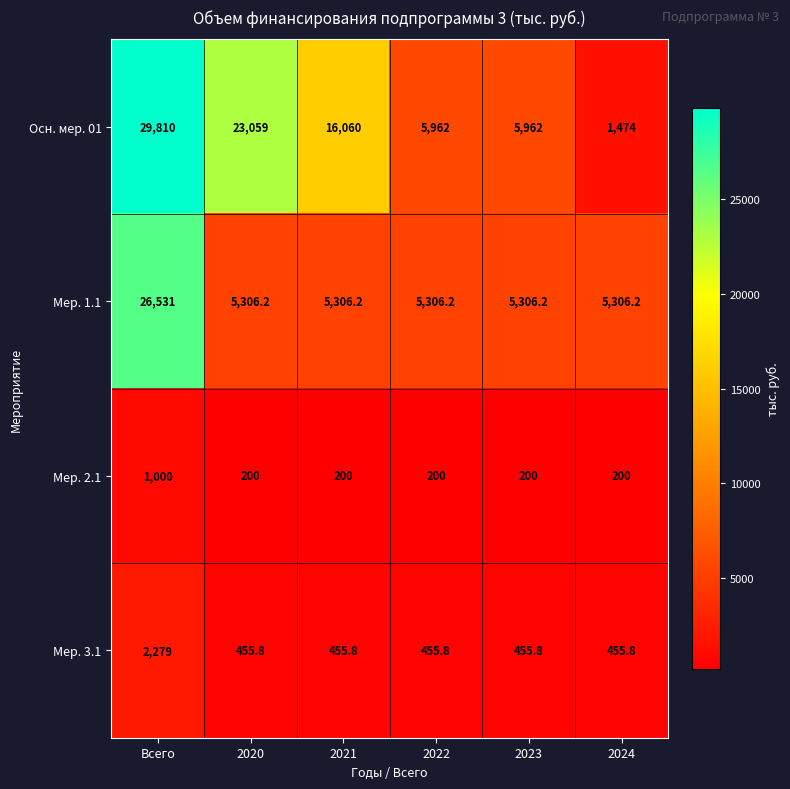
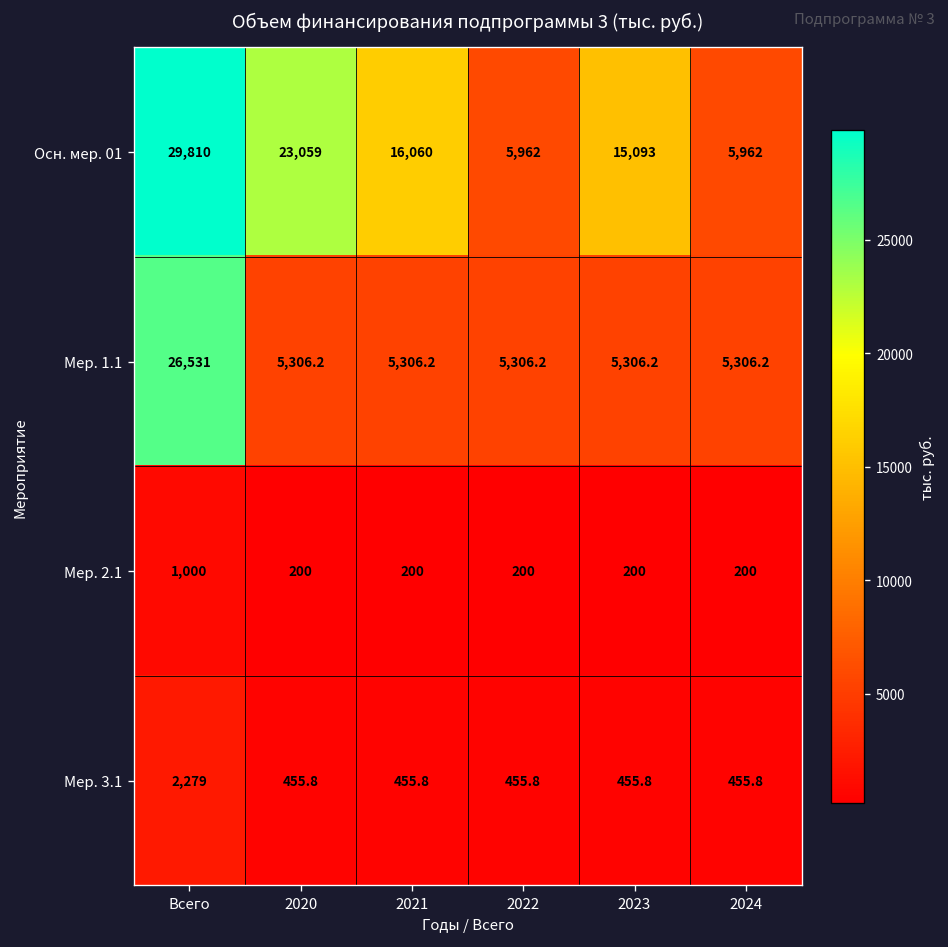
  {
    "Осн. мер. 01": {
      "Всего": "29,810",
      "2020": "23,059",
      "2021": "16,060",
      "2022": "5,962",
-     "2023": "5,962",
-     "2024": "1,474"
+     "2023": "15,093",
+     "2024": "5,962"
    },
    "Мер. 1.1": {
      "Всего": "26,531",
      "2020": "5,306.2",
      "2021": "5,306.2",
      "2022": "5,306.2",
      "2023": "5,306.2",
      "2024": "5,306.2"
    },
    "Мер. 2.1": {
      "Всего": "1,000",
      "2020": "200",
      "2021": "200",
      "2022": "200",
      "2023": "200",
      "2024": "200"
    },
    "Мер. 3.1": {
      "Всего": "2,279",
      "2020": "455.8",
      "2021": "455.8",
      "2022": "455.8",
      "2023": "455.8",
      "2024": "455.8"
    }
  }
